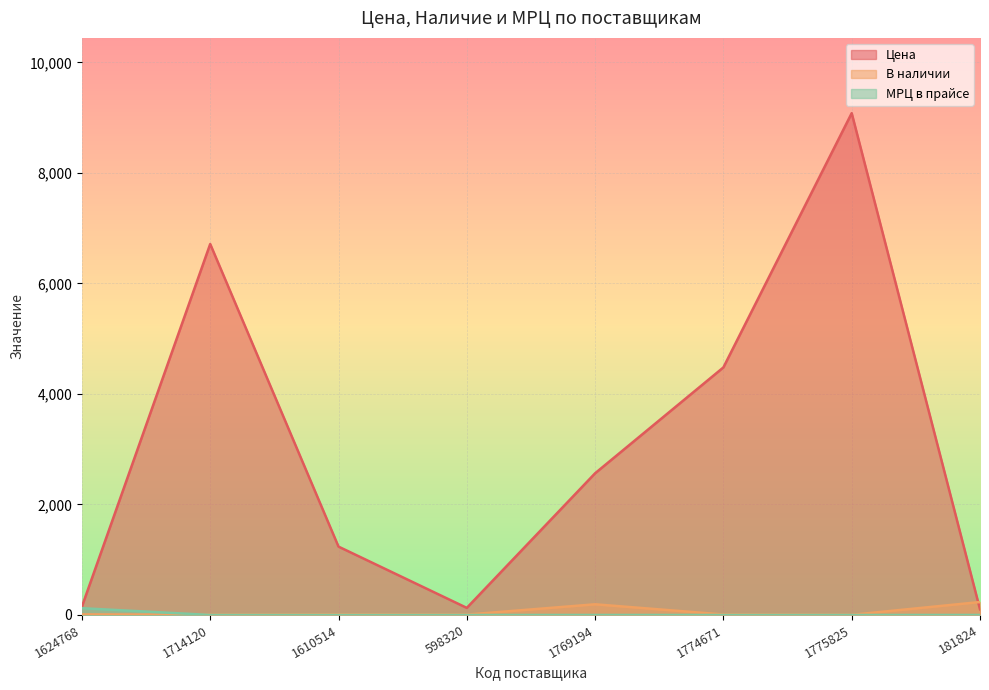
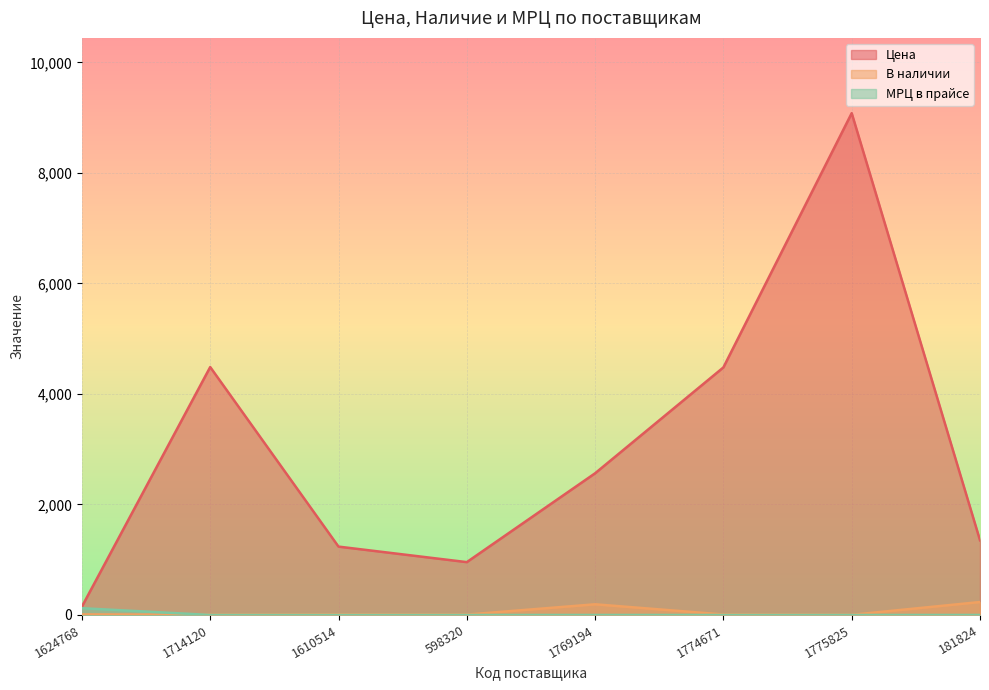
  {
    "Цена": {
-     "1714120": "6,700",
+     "1714120": "4,500",
      "1610514": "1,200",
-     "598320": "100",
+     "598320": "1,000",
      "1769194": "2,600",
      "1774671": "4,500",
      "1775825": "9,100",
-     "181824": "100"
+     "181824": "1,400"
    },
    "В наличии": {
      "1624768": "0",
      "1769194": "200",
      "181824": "200"
    },
    "МРЦ в прайсе": {
      "1769194": "0",
      "181824": "0"
    }
  }
